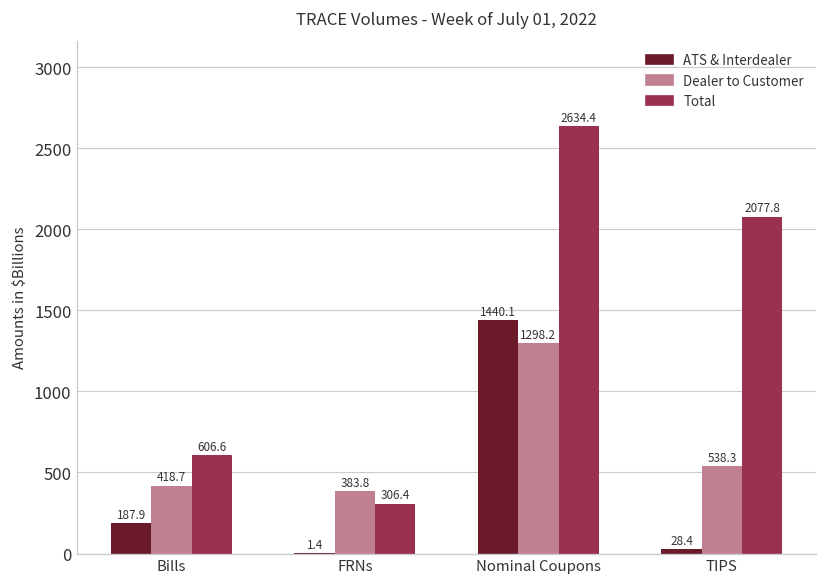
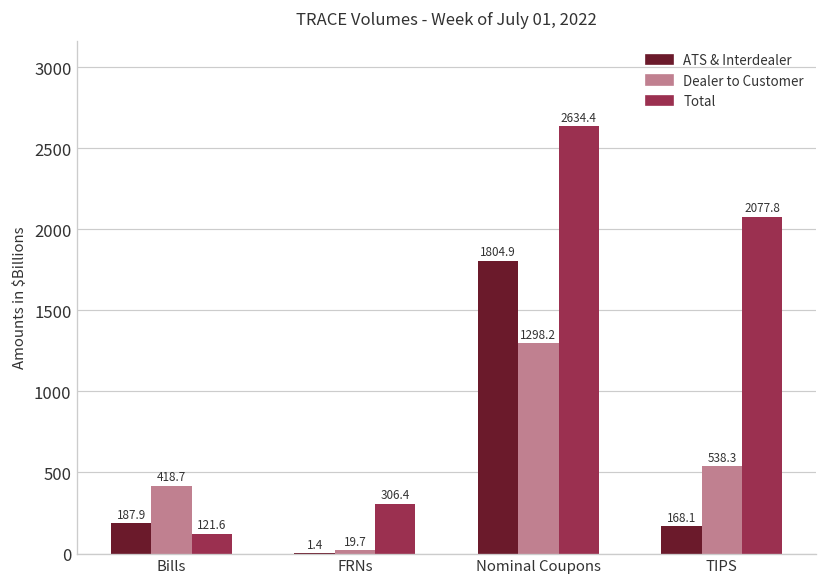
  {
    "ATS & Interdealer": {
      "Bills": 187.9,
      "FRNs": 1.4,
-     "Nominal Coupons": 1440.1,
-     "TIPS": 28.4
+     "Nominal Coupons": 1804.9,
+     "TIPS": 168.1
    },
    "Dealer to Customer": {
      "Bills": 418.7,
-     "FRNs": 383.8,
+     "FRNs": 19.7,
      "Nominal Coupons": 1298.2,
      "TIPS": 538.3
    },
    "Total": {
-     "Bills": 606.6,
+     "Bills": 121.6,
      "FRNs": 306.4,
      "Nominal Coupons": 2634.4,
      "TIPS": 2077.8
    }
  }
